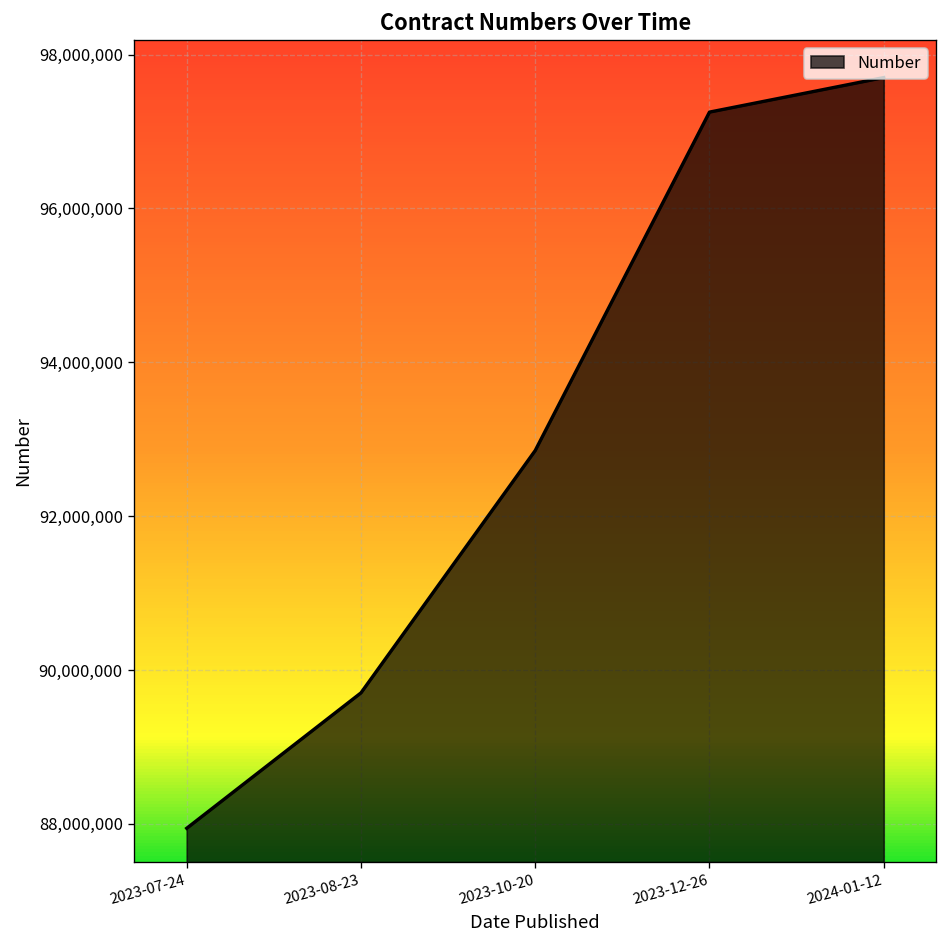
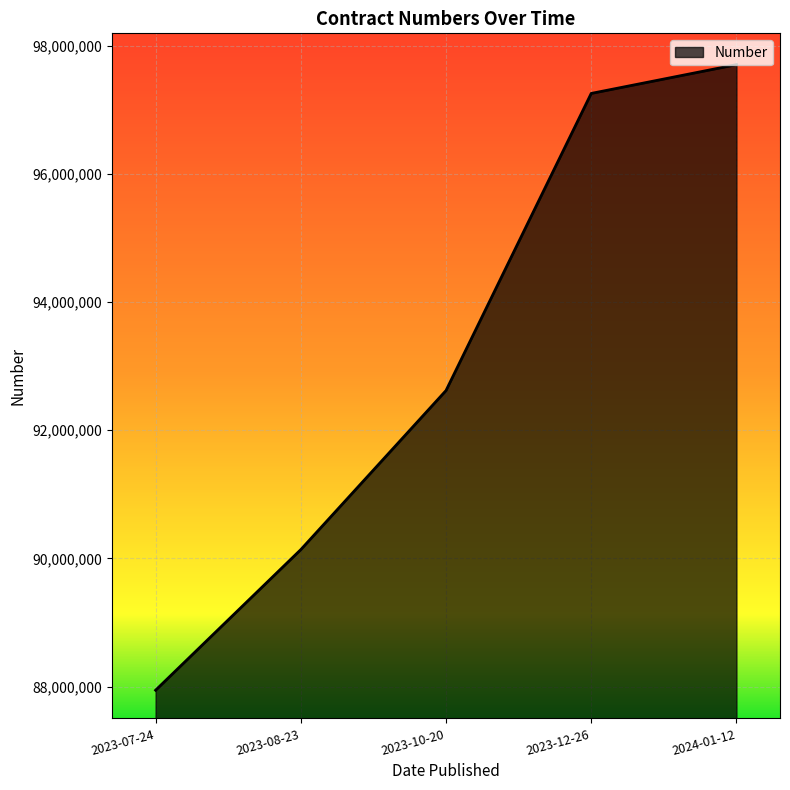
  {
    "2023-07-24": "87,900,000",
-   "2023-08-23": "89,700,000",
-   "2023-10-20": "92,900,000",
+   "2023-08-23": "90,100,000",
+   "2023-10-20": "92,600,000",
    "2023-12-26": "97,300,000"
  }
